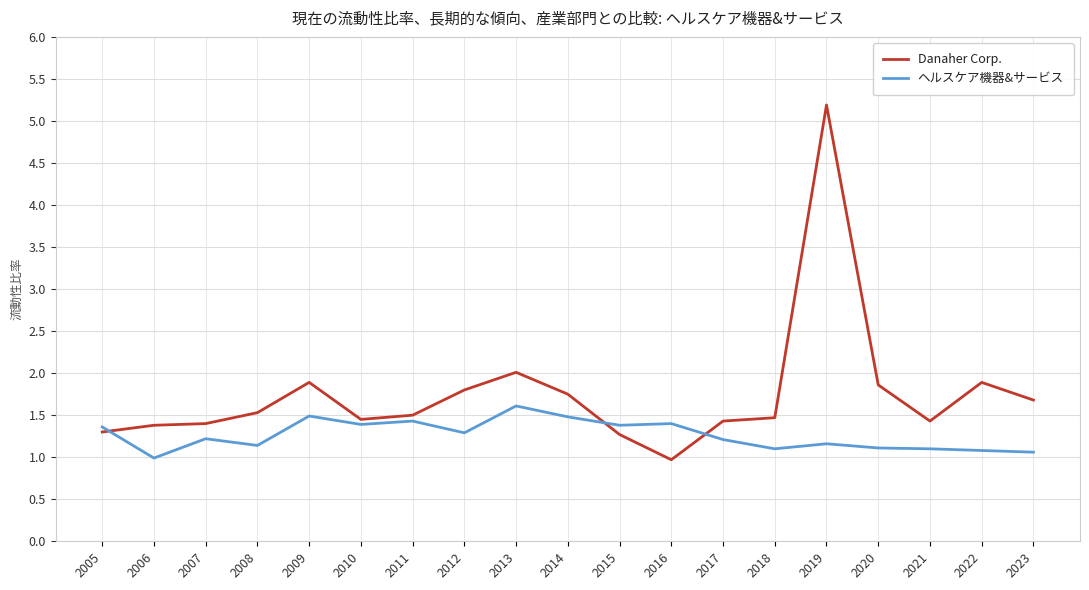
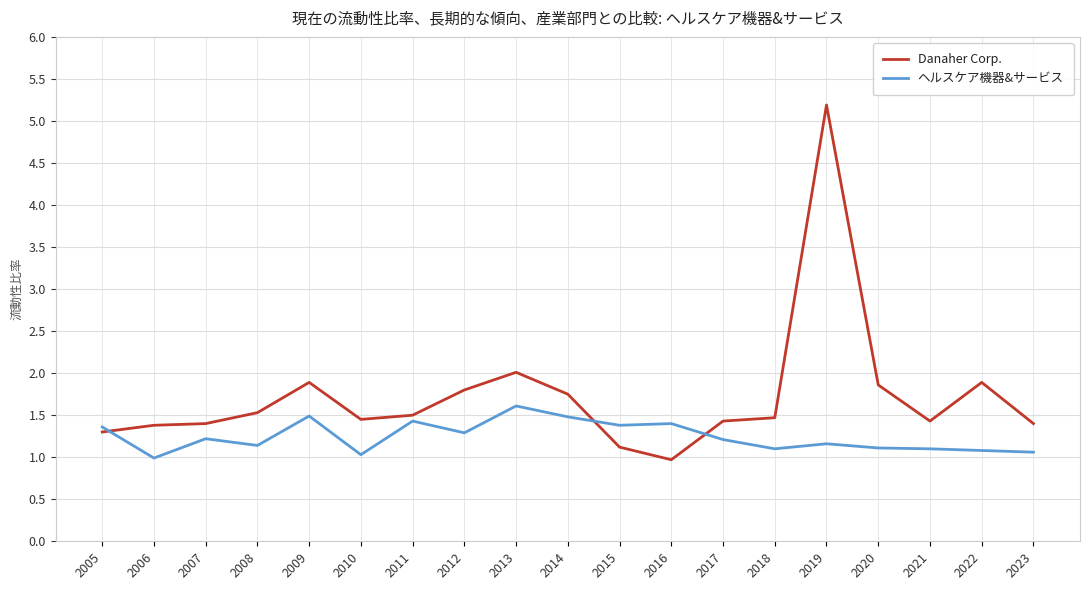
  {
    "Danaher Corp.": {
      "2005": 1.3,
      "2006": 1.4,
      "2007": 1.4,
      "2008": 1.5,
      "2009": 1.9,
      "2010": 1.5,
      "2011": 1.5,
      "2012": 1.8,
      "2013": 2.0,
      "2014": 1.8,
-     "2015": 1.3,
+     "2015": 1.1,
      "2016": 1.0,
      "2017": 1.4,
      "2018": 1.5,
      "2019": 5.2,
      "2020": 1.9,
      "2021": 1.4,
      "2022": 1.9,
-     "2023": 1.7
+     "2023": 1.4
    },
    "ヘルスケア機器&サービス": {
      "2005": 1.4,
      "2006": 1.0,
      "2007": 1.2,
      "2008": 1.1,
      "2009": 1.5,
-     "2010": 1.4,
+     "2010": 1.0,
      "2011": 1.4,
      "2012": 1.3,
      "2013": 1.6,
      "2014": 1.5,
      "2015": 1.4,
      "2016": 1.4,
      "2017": 1.2,
      "2018": 1.1,
      "2019": 1.2,
      "2020": 1.1,
      "2021": 1.1,
      "2022": 1.1,
      "2023": 1.1
    }
  }
